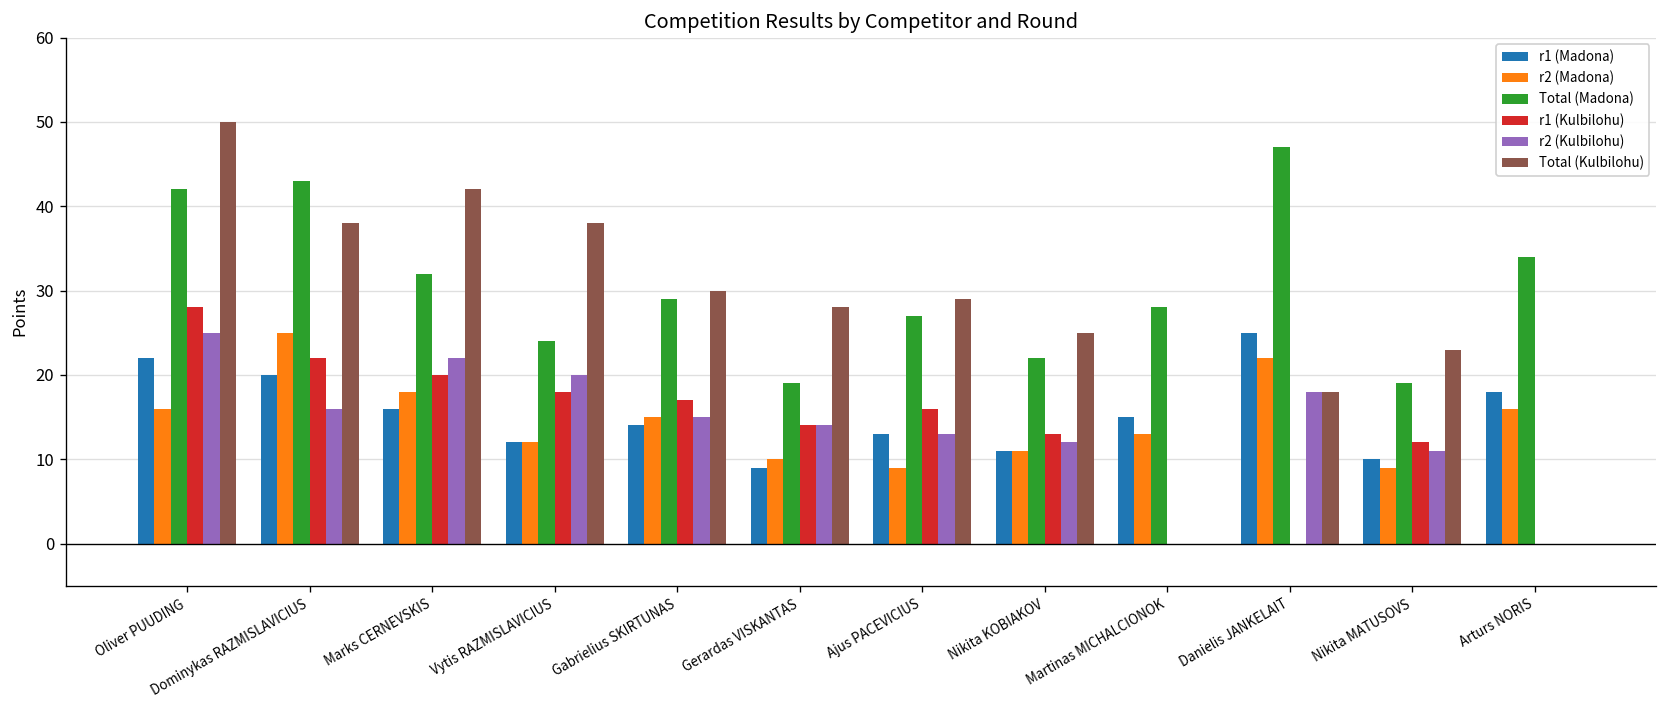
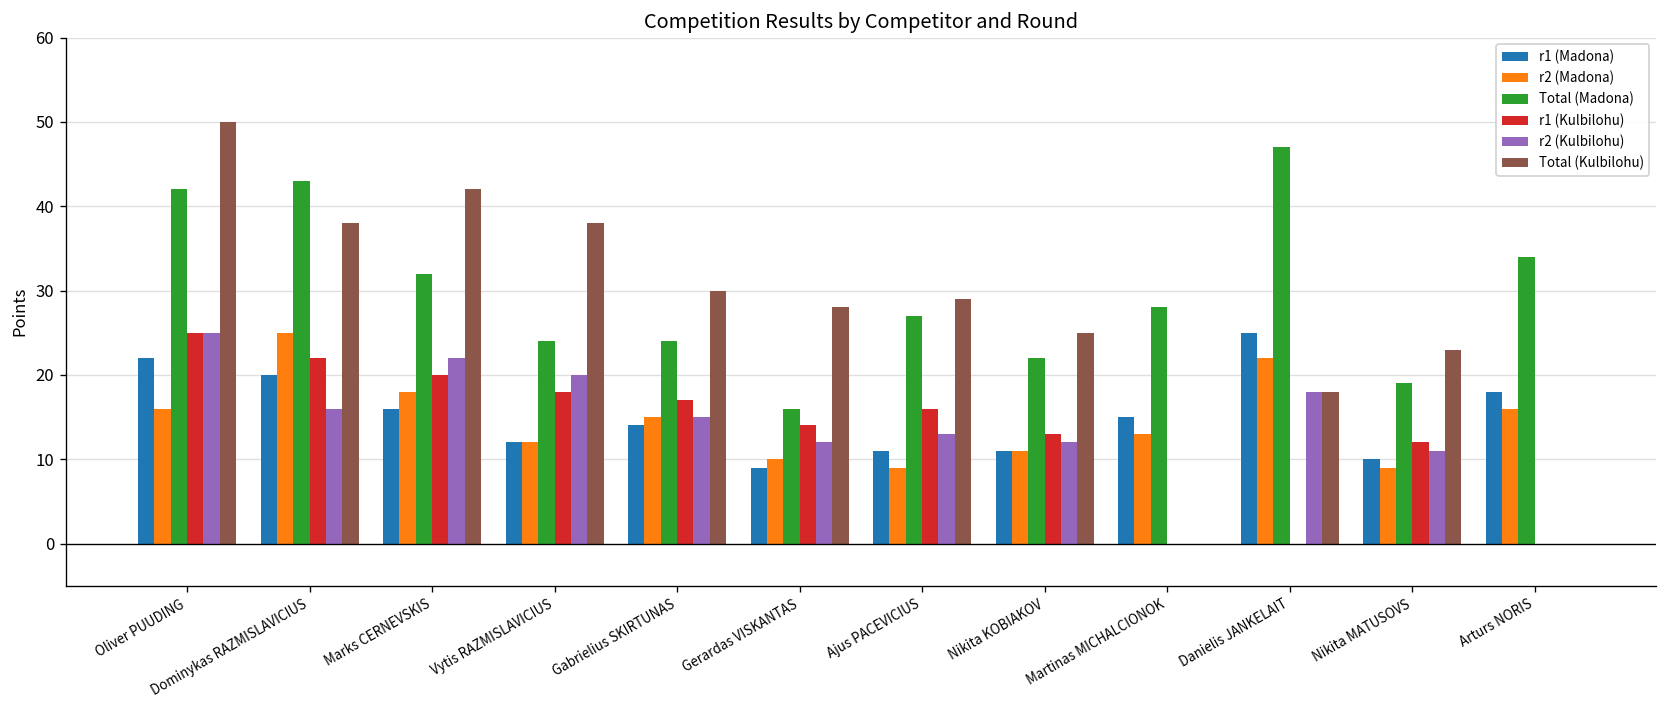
  {
    "r1 (Madona)": {
      "Oliver PUUDING": 22,
      "Dominykas RAZMISLAVICIUS": 20,
      "Marks CERNEVSKIS": 16,
      "Vytis RAZMISLAVICIUS": 12,
      "Gabrielius SKIRTUNAS": 14,
      "Gerardas VISKANTAS": 9,
-     "Ajus PACEVICIUS": 13,
+     "Ajus PACEVICIUS": 11,
      "Nikita KOBIAKOV": 11,
      "Martinas MICHALCIONOK": 15,
      "Danielis JANKELAIT": 25,
      "Nikita MATUSOVS": 10,
      "Arturs NORIS": 18
    },
    "r2 (Madona)": {
      "Oliver PUUDING": 16,
      "Dominykas RAZMISLAVICIUS": 25,
      "Marks CERNEVSKIS": 18,
      "Vytis RAZMISLAVICIUS": 12,
      "Gabrielius SKIRTUNAS": 15,
      "Gerardas VISKANTAS": 10,
      "Ajus PACEVICIUS": 9,
      "Nikita KOBIAKOV": 11,
      "Martinas MICHALCIONOK": 13,
      "Danielis JANKELAIT": 22,
      "Nikita MATUSOVS": 9,
      "Arturs NORIS": 16
    },
    "Total (Madona)": {
      "Oliver PUUDING": 42,
      "Dominykas RAZMISLAVICIUS": 43,
      "Marks CERNEVSKIS": 32,
      "Vytis RAZMISLAVICIUS": 24,
-     "Gabrielius SKIRTUNAS": 29,
-     "Gerardas VISKANTAS": 19,
+     "Gabrielius SKIRTUNAS": 24,
+     "Gerardas VISKANTAS": 16,
      "Ajus PACEVICIUS": 27,
      "Nikita KOBIAKOV": 22,
      "Martinas MICHALCIONOK": 28,
      "Danielis JANKELAIT": 47,
      "Nikita MATUSOVS": 19,
      "Arturs NORIS": 34
    },
    "r1 (Kulbilohu)": {
-     "Oliver PUUDING": 28,
+     "Oliver PUUDING": 25,
      "Dominykas RAZMISLAVICIUS": 22,
      "Marks CERNEVSKIS": 20,
      "Vytis RAZMISLAVICIUS": 18,
      "Gabrielius SKIRTUNAS": 17,
      "Gerardas VISKANTAS": 14,
      "Ajus PACEVICIUS": 16,
      "Nikita KOBIAKOV": 13,
      "Martinas MICHALCIONOK": 0,
      "Danielis JANKELAIT": 0,
      "Nikita MATUSOVS": 12,
      "Arturs NORIS": 0
    },
    "r2 (Kulbilohu)": {
      "Oliver PUUDING": 25,
      "Dominykas RAZMISLAVICIUS": 16,
      "Marks CERNEVSKIS": 22,
      "Vytis RAZMISLAVICIUS": 20,
      "Gabrielius SKIRTUNAS": 15,
-     "Gerardas VISKANTAS": 14,
+     "Gerardas VISKANTAS": 12,
      "Ajus PACEVICIUS": 13,
      "Nikita KOBIAKOV": 12,
      "Martinas MICHALCIONOK": 0,
      "Danielis JANKELAIT": 18,
      "Nikita MATUSOVS": 11,
      "Arturs NORIS": 0
    },
    "Total (Kulbilohu)": {
      "Oliver PUUDING": 50,
      "Dominykas RAZMISLAVICIUS": 38,
      "Marks CERNEVSKIS": 42,
      "Vytis RAZMISLAVICIUS": 38,
      "Gabrielius SKIRTUNAS": 30,
      "Gerardas VISKANTAS": 28,
      "Ajus PACEVICIUS": 29,
      "Nikita KOBIAKOV": 25,
      "Martinas MICHALCIONOK": 0,
      "Danielis JANKELAIT": 18,
      "Nikita MATUSOVS": 23,
      "Arturs NORIS": 0
    }
  }
